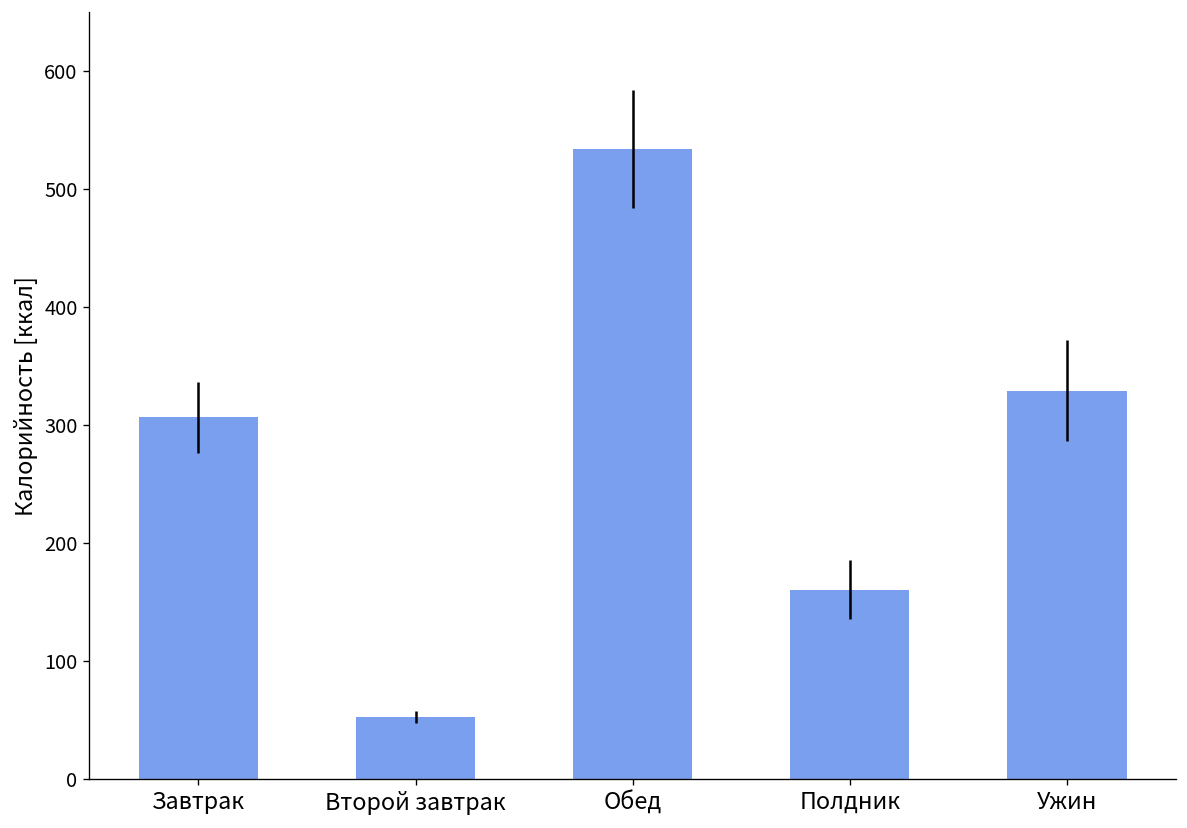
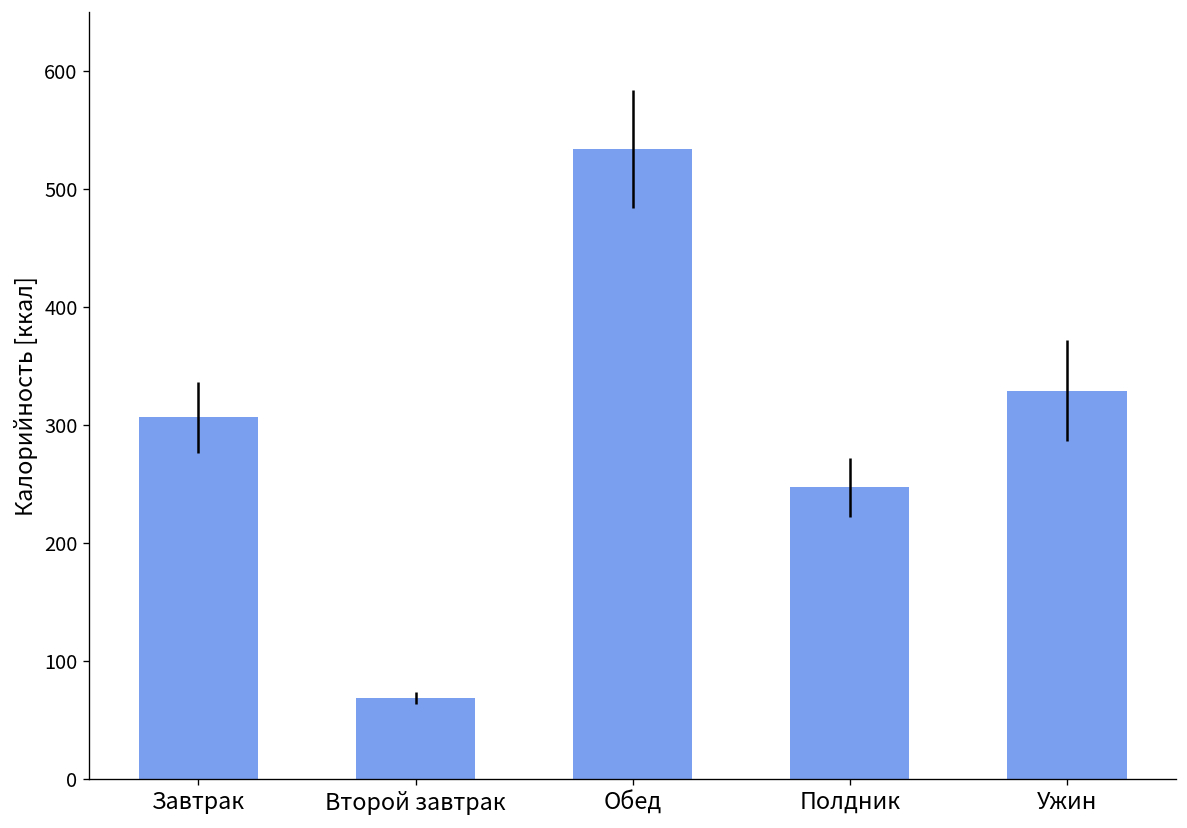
  {
    "Завтрак": 310,
-   "Второй завтрак": 50,
+   "Второй завтрак": 70,
    "Обед": 530,
-   "Полдник": 160,
+   "Полдник": 250,
    "Ужин": 330
  }
